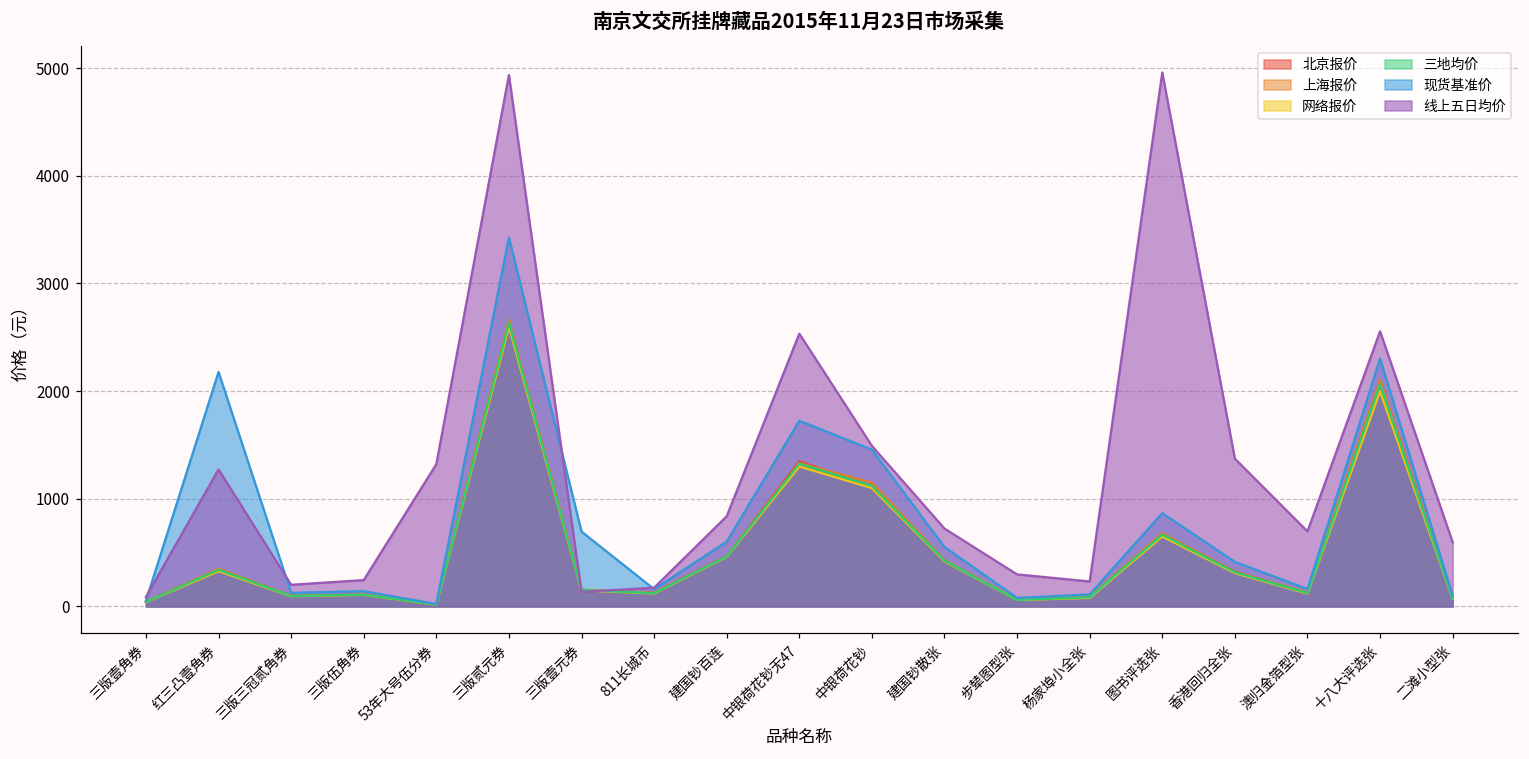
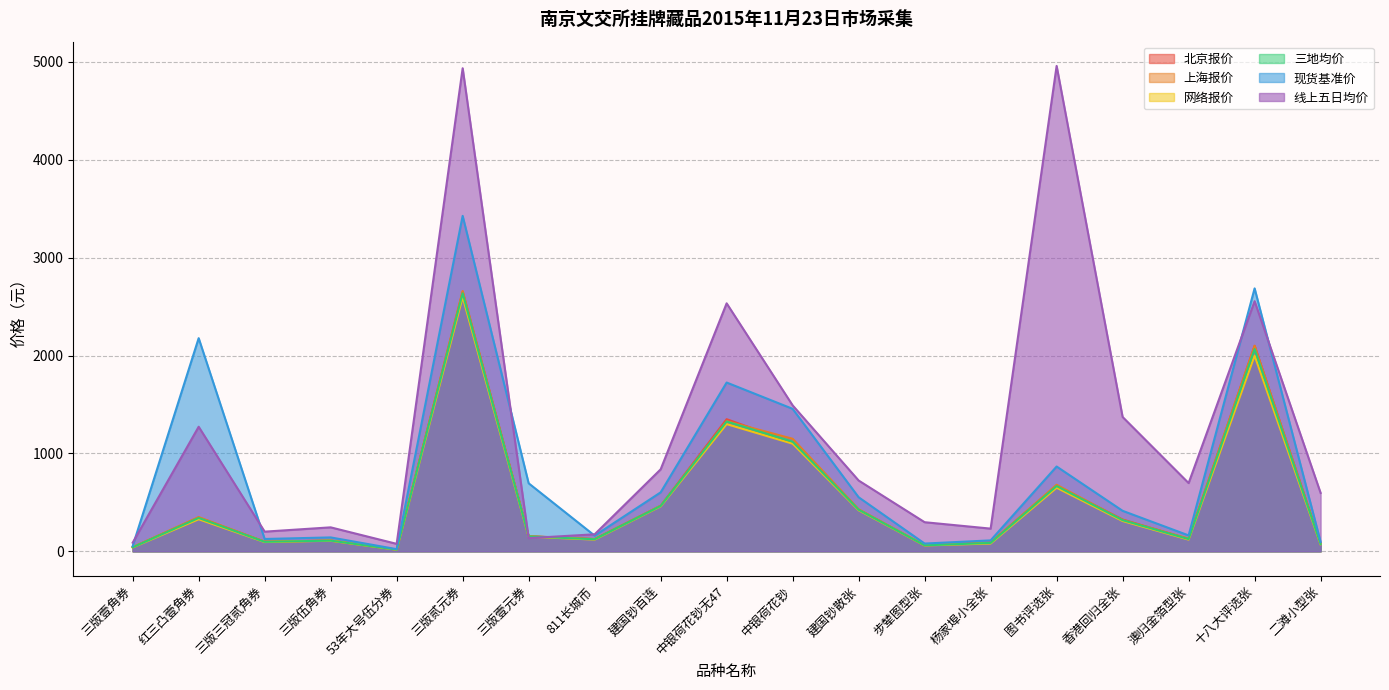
  {
    "三地均价": {
      "十八大评选张": 2100
    },
    "现货基准价": {
      "红三凸壹角券": 2200,
      "三版三冠贰角券": 100,
      "三版伍角券": 100,
      "三版贰元券": 3400,
      "三版壹元券": 700,
      "建国钞百连": 600,
      "中银荷花钞无47": 1700,
      "中银荷花钞": 1500,
      "建国钞散张": 600,
      "图书评选张": 900,
      "香港回归全张": 400,
      "澳归金箔型张": 200,
-     "十八大评选张": 2300
+     "十八大评选张": 2700
    },
    "线上五日均价": {
      "三版壹角券": 100,
      "红三凸壹角券": 1300,
      "三版三冠贰角券": 200,
      "三版伍角券": 200,
-     "53年大号伍分券": 1300,
+     "53年大号伍分券": 100,
      "三版贰元券": 4900,
      "建国钞百连": 800,
      "中银荷花钞无47": 2500,
      "中银荷花钞": 1500,
      "建国钞散张": 700,
      "步辇图型张": 300,
      "杨家埠小全张": 200,
      "图书评选张": 5000,
      "香港回归全张": 1400,
      "澳归金箔型张": 700,
      "十八大评选张": 2600,
      "二滩小型张": 600
    }
  }
